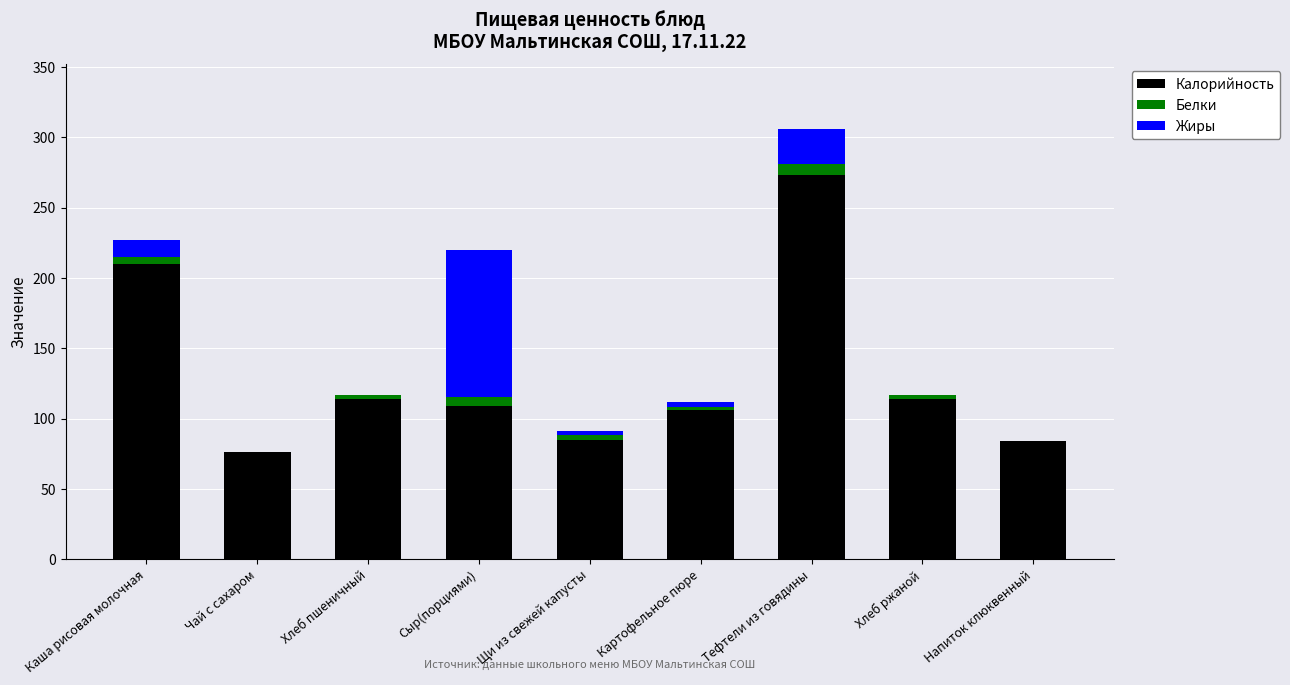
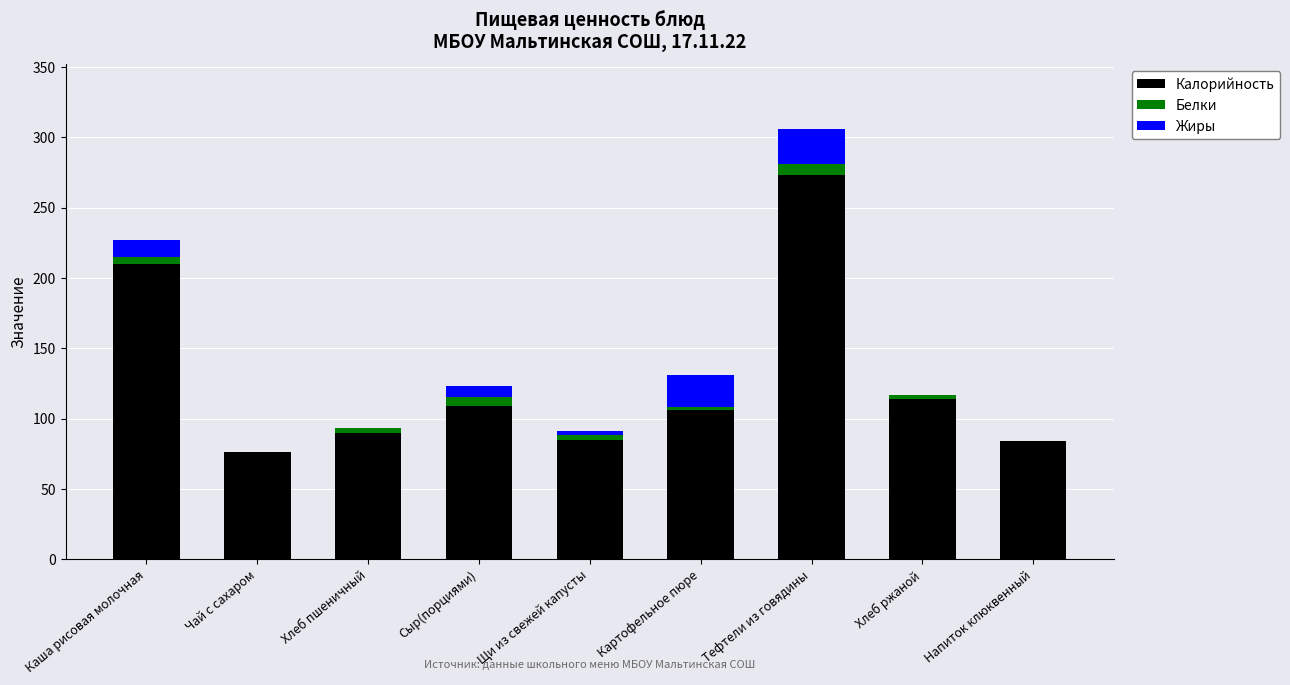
  {
    "Калорийность": {
      "Каша рисовая молочная": 210,
      "Чай с сахаром": 76,
-     "Хлеб пшеничный": 114,
+     "Хлеб пшеничный": 90,
      "Сыр(порциями)": 109,
      "Щи из свежей капусты": 85,
      "Картофельное пюре": 106,
      "Тефтели из говядины": 273,
      "Хлеб ржаной": 114,
      "Напиток клюквенный": 84
    },
    "Белки": {
      "Каша рисовая молочная": 5,
      "Чай с сахаром": 0,
      "Хлеб пшеничный": 3,
      "Сыр(порциями)": 6,
      "Щи из свежей капусты": 3,
      "Картофельное пюре": 2,
      "Тефтели из говядины": 8,
      "Хлеб ржаной": 3,
      "Напиток клюквенный": 0
    },
    "Жиры": {
      "Каша рисовая молочная": 12,
      "Чай с сахаром": 0,
      "Хлеб пшеничный": 0,
-     "Сыр(порциями)": 105,
+     "Сыр(порциями)": 8,
      "Щи из свежей капусты": 3,
-     "Картофельное пюре": 4,
+     "Картофельное пюре": 23,
      "Тефтели из говядины": 25,
      "Хлеб ржаной": 0,
      "Напиток клюквенный": 0
    }
  }
